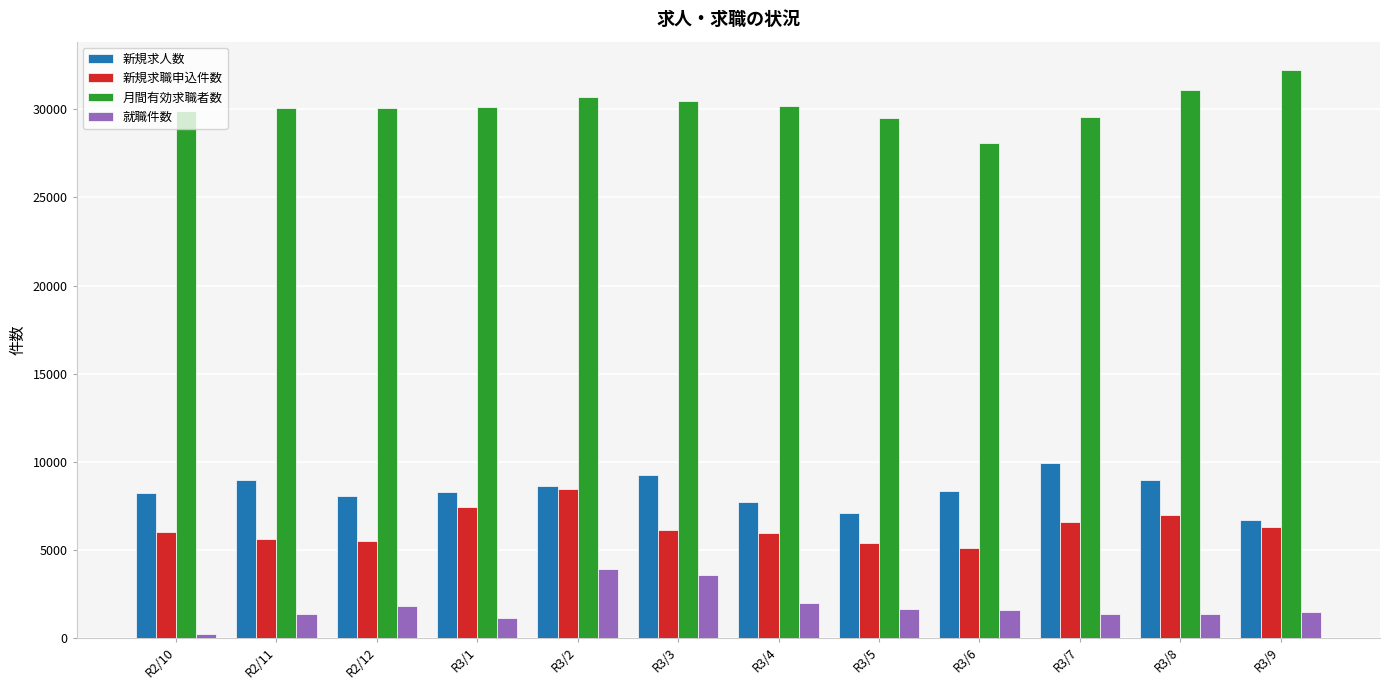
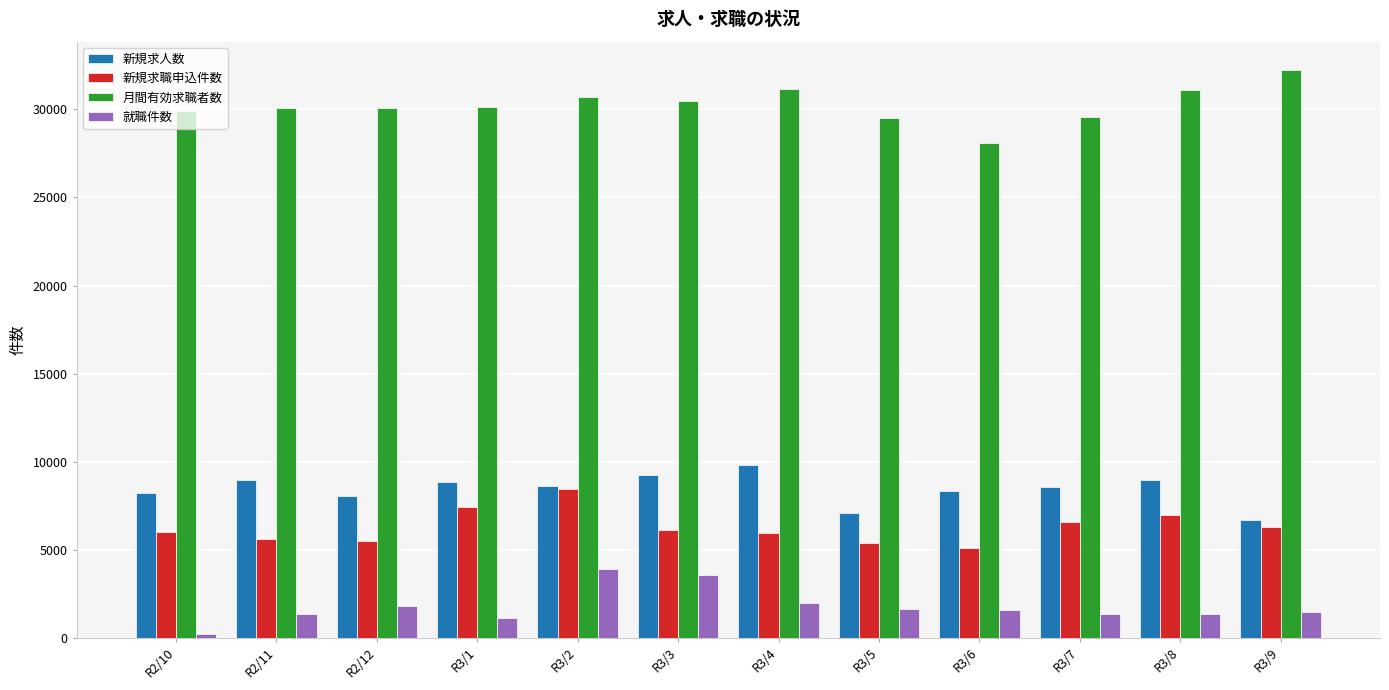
  {
    "新規求人数": {
      "R2/10": 8200,
      "R2/11": 9000,
      "R2/12": 8100,
-     "R3/1": 8300,
+     "R3/1": 8900,
      "R3/2": 8600,
      "R3/3": 9300,
-     "R3/4": 7700,
+     "R3/4": 9800,
      "R3/5": 7100,
      "R3/6": 8300,
-     "R3/7": 10000,
+     "R3/7": 8500,
      "R3/8": 9000,
      "R3/9": 6700
    },
    "新規求職申込件数": {
      "R2/10": 6000,
      "R2/11": 5600,
      "R2/12": 5500,
      "R3/1": 7400,
      "R3/2": 8500,
      "R3/3": 6100,
      "R3/4": 6000,
      "R3/5": 5400,
      "R3/6": 5100,
      "R3/7": 6600,
      "R3/8": 7000,
      "R3/9": 6300
    },
    "月間有効求職者数": {
      "R2/11": 30100,
      "R2/12": 30100,
      "R3/1": 30200,
      "R3/2": 30700,
      "R3/3": 30500,
-     "R3/4": 30200,
+     "R3/4": 31100,
      "R3/5": 29500,
      "R3/6": 28100,
      "R3/7": 29600,
      "R3/8": 31100,
      "R3/9": 32200
    },
    "就職件数": {
      "R2/10": 200,
      "R2/11": 1300,
      "R2/12": 1800,
      "R3/1": 1200,
      "R3/2": 3900,
      "R3/3": 3500,
      "R3/4": 2000,
      "R3/5": 1600,
      "R3/6": 1600,
      "R3/7": 1300,
      "R3/8": 1300,
      "R3/9": 1500
    }
  }
